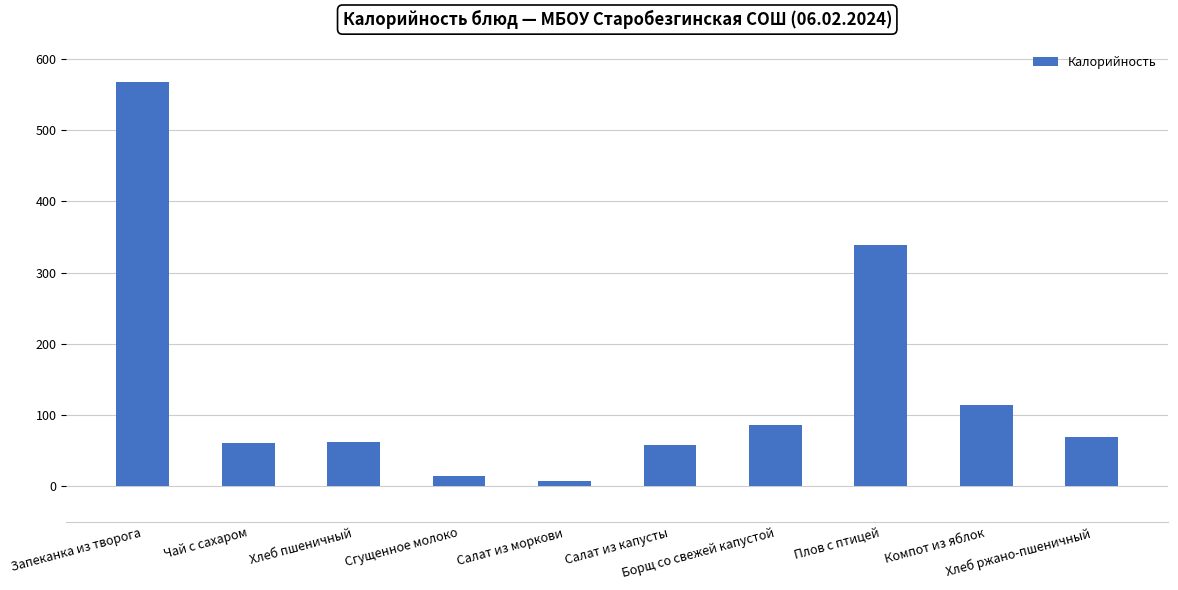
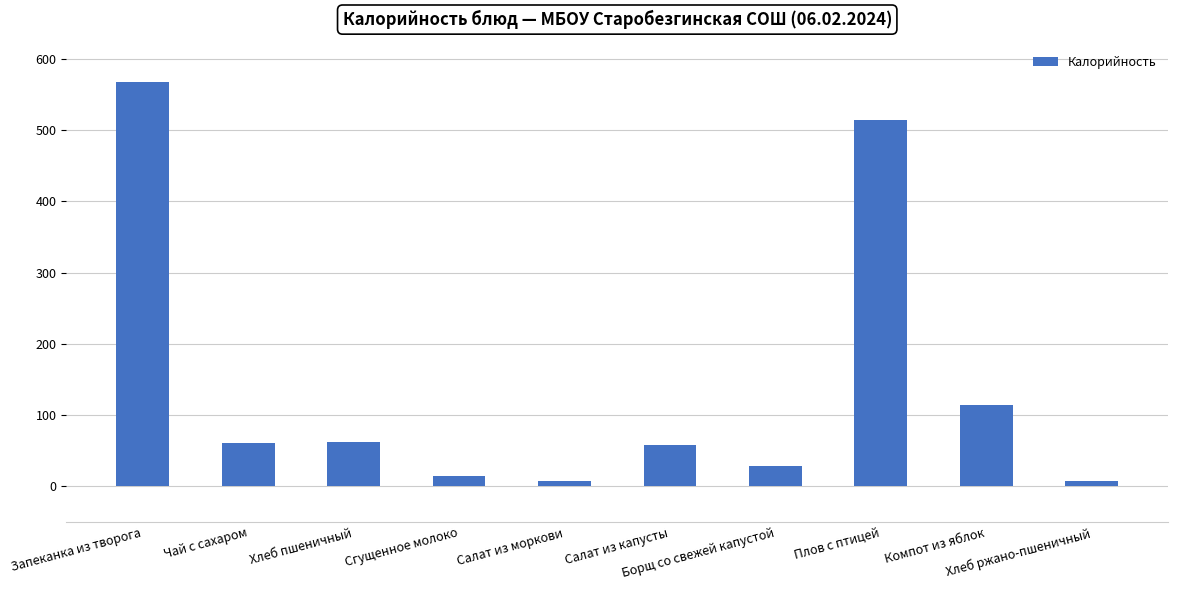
  {
    "Запеканка из творога": 570,
    "Чай с сахаром": 60,
    "Хлеб пшеничный": 60,
    "Сгущенное молоко": 10,
    "Салат из моркови": 10,
    "Салат из капусты": 60,
-   "Борщ со свежей капустой": 90,
-   "Плов с птицей": 340,
+   "Борщ со свежей капустой": 30,
+   "Плов с птицей": 510,
    "Компот из яблок": 110,
-   "Хлеб ржано-пшеничный": 70
+   "Хлеб ржано-пшеничный": 10
  }
